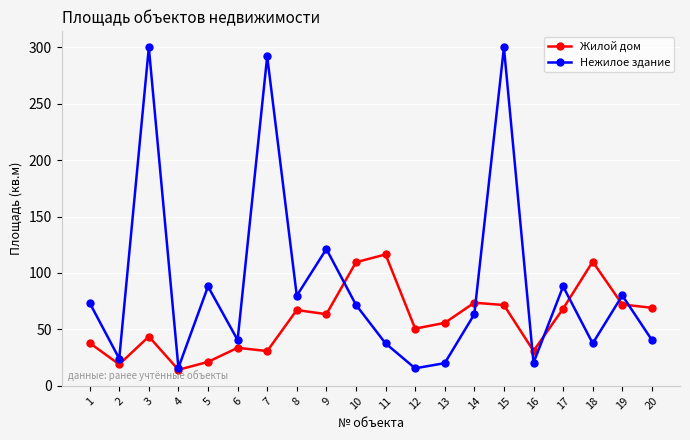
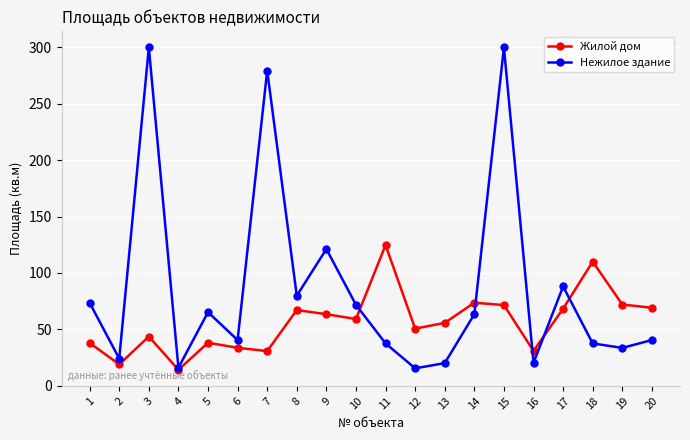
  {
    "Жилой дом": {
      "1": 38,
      "2": 19,
      "3": 44,
-     "5": 21,
+     "5": 38,
      "6": 34,
      "7": 31,
      "8": 67,
      "9": 63,
-     "10": 110,
-     "11": 116,
+     "10": 59,
+     "11": 125,
      "12": 51,
      "13": 56,
      "14": 74,
      "15": 72,
      "16": 31,
      "17": 68,
      "18": 110,
      "19": 72,
      "20": 69
    },
    "Нежилое здание": {
      "1": 74,
      "2": 24,
      "3": 300,
-     "5": 88,
+     "5": 65,
      "6": 41,
-     "7": 292,
+     "7": 279,
      "8": 80,
      "9": 121,
      "10": 72,
      "11": 38,
      "12": 15,
      "13": 20,
      "14": 63,
      "15": 300,
      "16": 20,
      "17": 88,
      "18": 38,
-     "19": 80,
+     "19": 34,
      "20": 41
    }
  }
